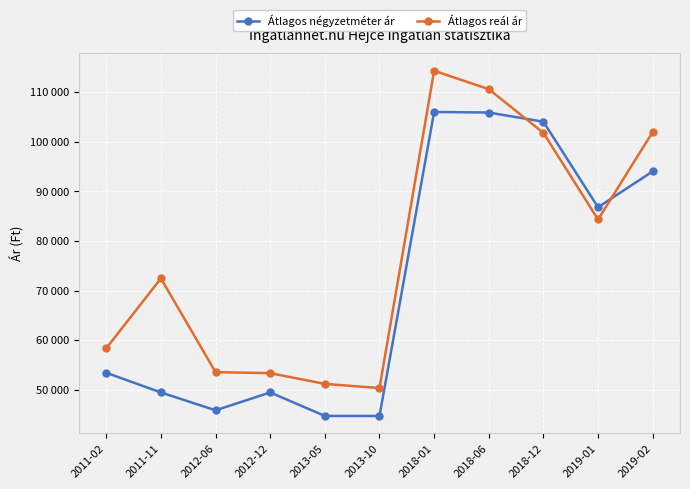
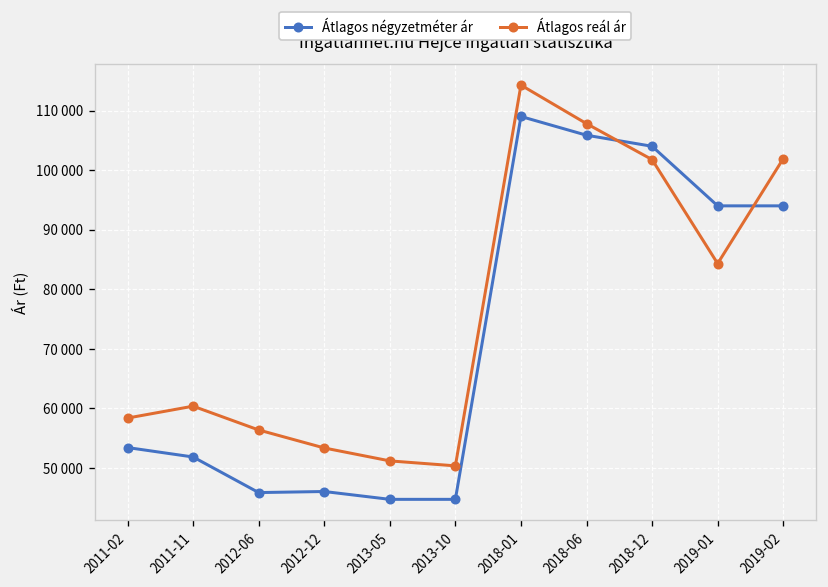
  {
    "Átlagos négyzetméter ár": {
      "2011-02": 53000,
-     "2011-11": 49000,
+     "2011-11": 52000,
      "2012-06": 46000,
-     "2012-12": 49000,
+     "2012-12": 46000,
      "2013-05": 45000,
      "2013-10": 45000,
-     "2018-01": 106000,
+     "2018-01": 109000,
      "2018-06": 106000,
      "2018-12": 104000,
-     "2019-01": 87000,
+     "2019-01": 94000,
      "2019-02": 94000
    },
    "Átlagos reál ár": {
      "2011-02": 58000,
-     "2011-11": 72000,
-     "2012-06": 54000,
+     "2011-11": 60000,
+     "2012-06": 56000,
      "2012-12": 53000,
      "2013-05": 51000,
      "2013-10": 50000,
      "2018-01": 114000,
-     "2018-06": 111000,
+     "2018-06": 108000,
      "2018-12": 102000,
      "2019-01": 84000,
      "2019-02": 102000
    }
  }
